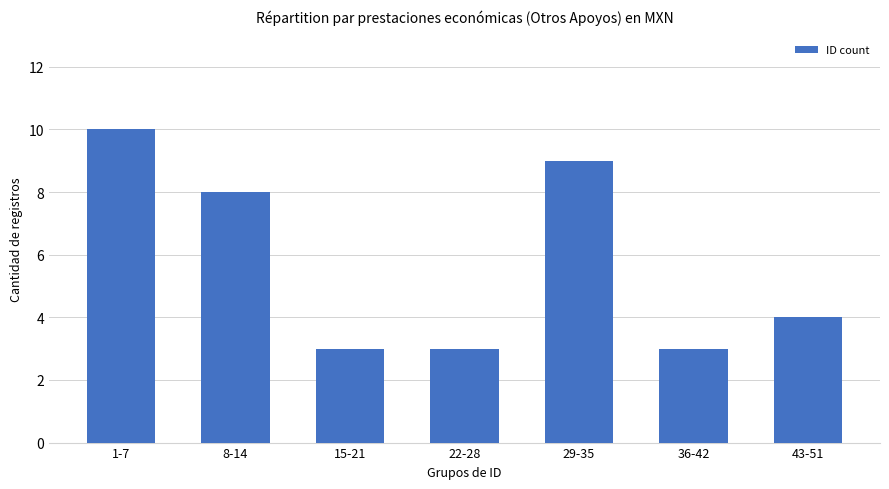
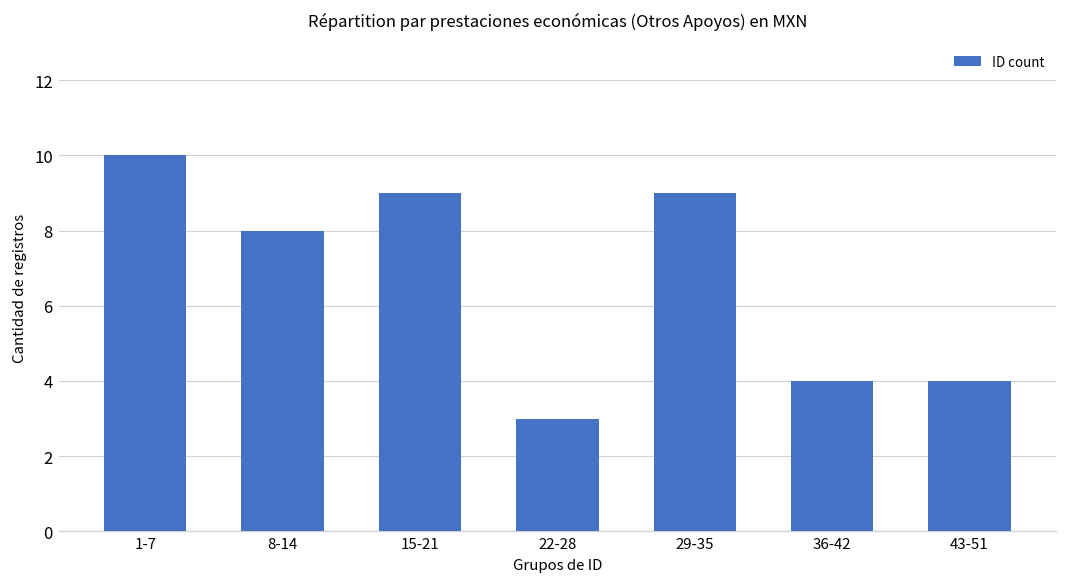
  {
    "1-7": 10,
    "8-14": 8,
-   "15-21": 3,
+   "15-21": 9,
    "22-28": 3,
    "29-35": 9,
-   "36-42": 3,
+   "36-42": 4,
    "43-51": 4
  }
